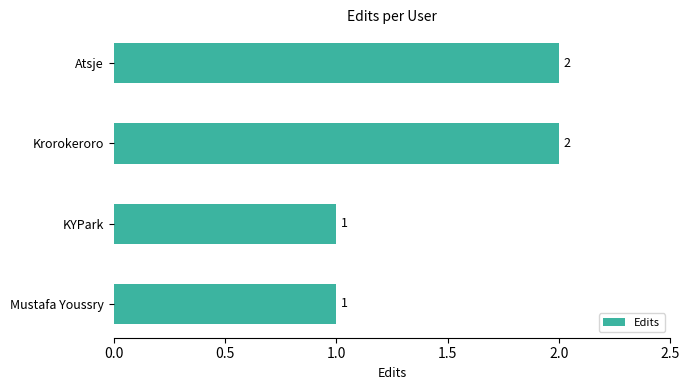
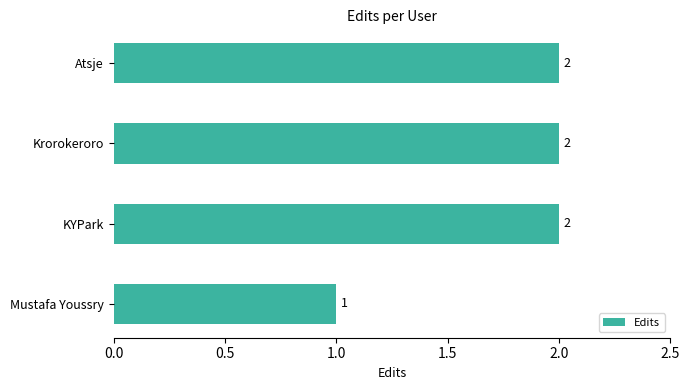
  {
    "Atsje": 2,
    "Krorokeroro": 2,
-   "KYPark": 1,
+   "KYPark": 2,
    "Mustafa Youssry": 1
  }
